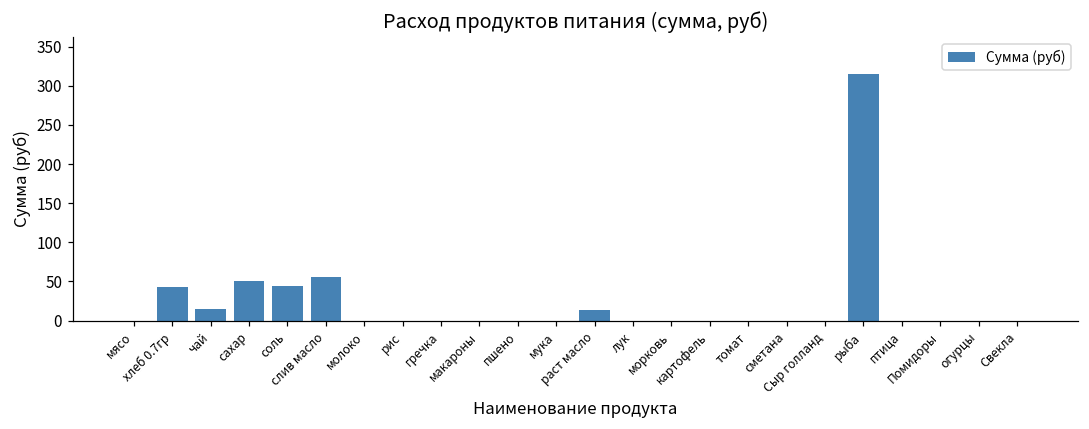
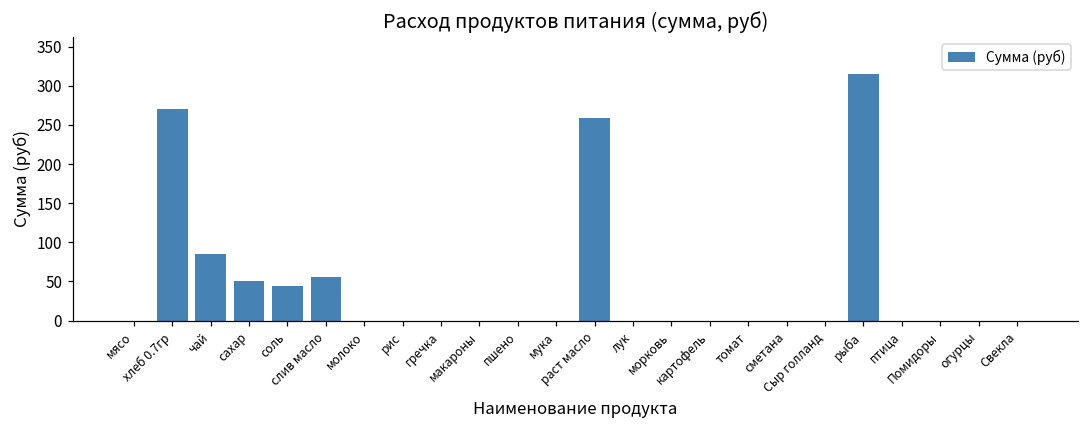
  {
    "мясо": 0,
-   "хлеб 0.7гр": 40,
-   "чай": 20,
+   "хлеб 0.7гр": 270,
+   "чай": 90,
    "сахар": 50,
    "соль": 40,
    "слив масло": 60,
    "молоко": 0,
    "рис": 0,
    "гречка": 0,
    "макароны": 0,
    "пшено": 0,
    "мука": 0,
-   "раст масло": 10,
+   "раст масло": 260,
    "лук": 0,
    "морковь": 0,
    "картофель": 0,
    "томат": 0,
    "сметана": 0,
    "Сыр голланд": 0,
    "рыба": 320,
    "птица": 0,
    "Помидоры": 0,
    "огурцы": 0,
    "Свекла": 0
  }
